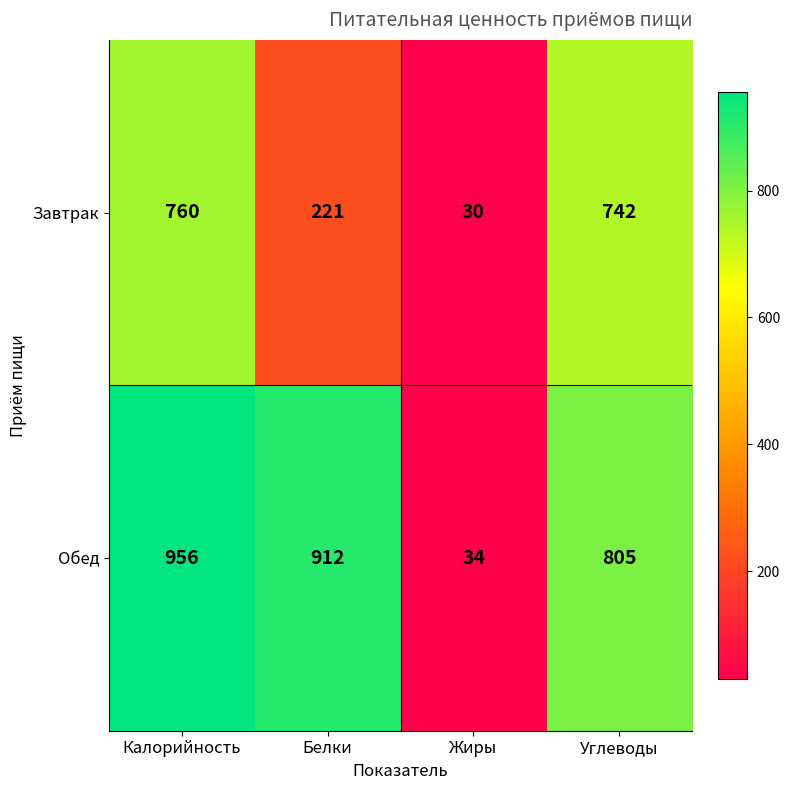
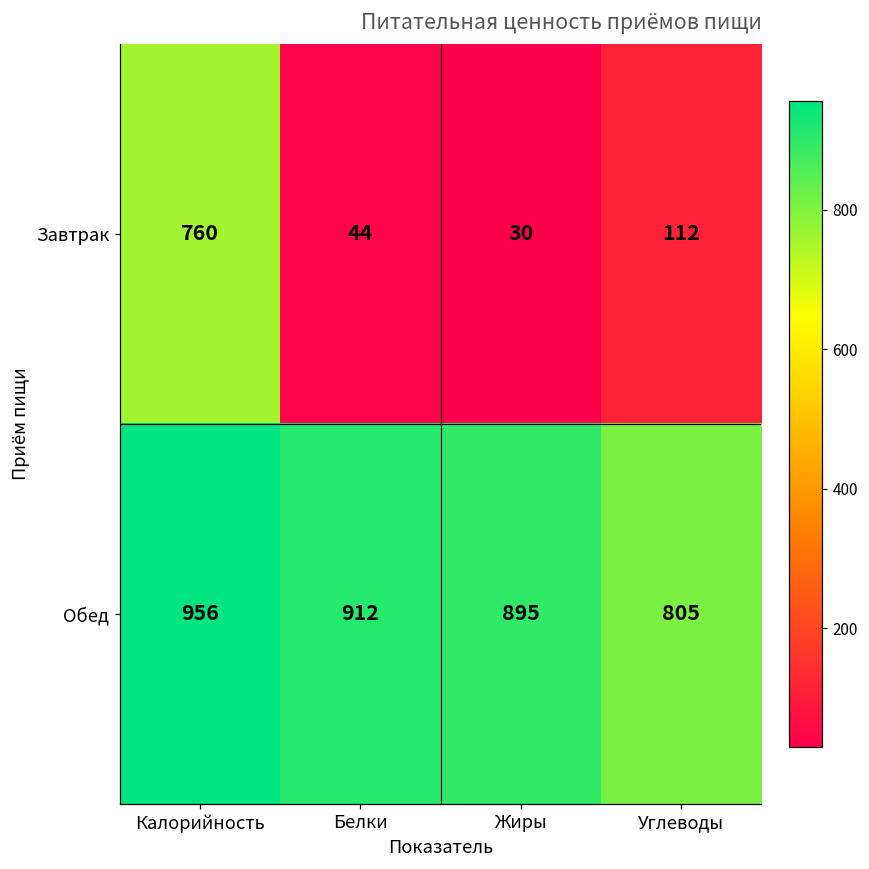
  {
    "Завтрак": {
      "Калорийность": 760,
-     "Белки": 221,
+     "Белки": 44,
      "Жиры": 30,
-     "Углеводы": 742
+     "Углеводы": 112
    },
    "Обед": {
      "Калорийность": 956,
      "Белки": 912,
-     "Жиры": 34,
+     "Жиры": 895,
      "Углеводы": 805
    }
  }
